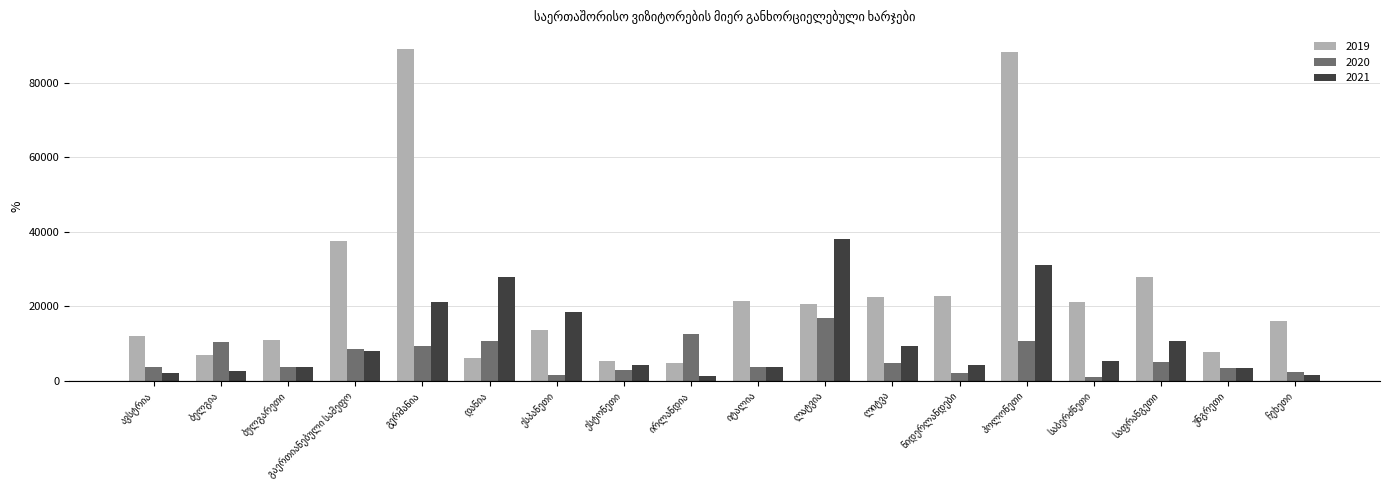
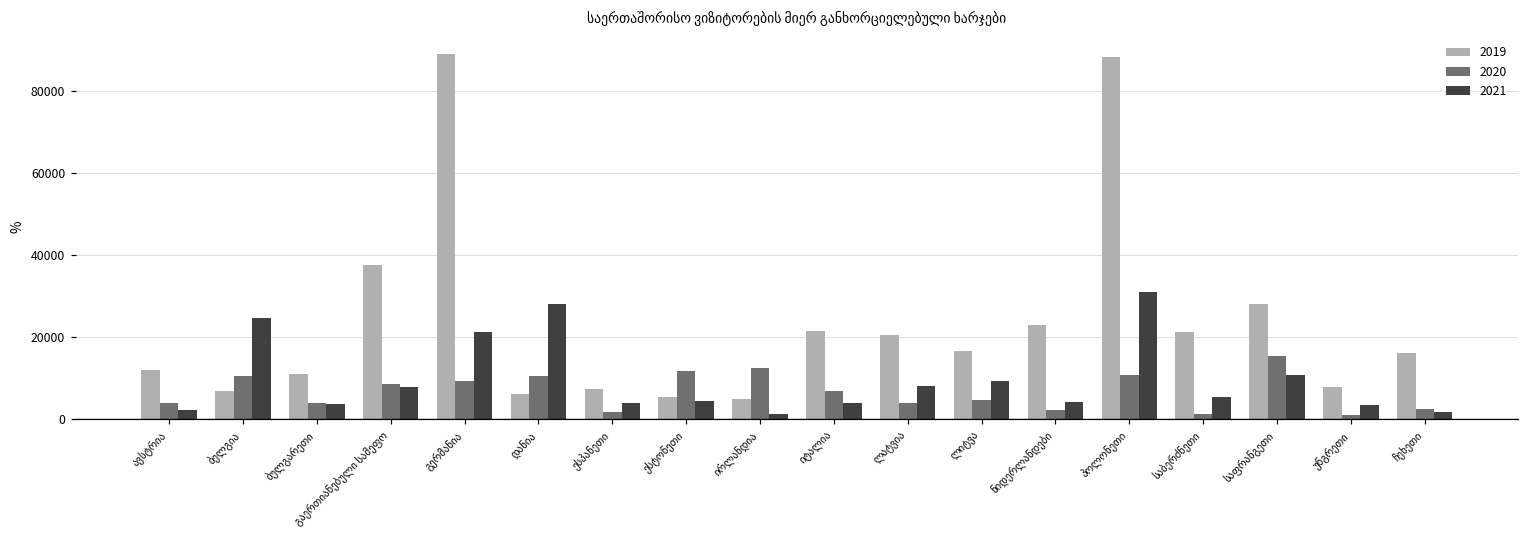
  {
    "2019": {
      "ავსტრია": 12000,
      "ბელგია": 7000,
      "ბულგარეთი": 11000,
      "გაერთიანებული სამეფო": 37000,
      "გერმანია": 89000,
      "დანია": 6000,
-     "ესპანეთი": 14000,
+     "ესპანეთი": 7000,
      "ესტონეთი": 5000,
      "ირლანდია": 5000,
      "იტალია": 21000,
      "ლატვია": 21000,
-     "ლიტვა": 22000,
+     "ლიტვა": 17000,
      "ნიდერლანდები": 23000,
      "პოლონეთი": 88000,
      "საბერძნეთი": 21000,
      "საფრანგეთი": 28000,
      "უნგრეთი": 8000,
      "ჩეხეთი": 16000
    },
    "2020": {
      "ავსტრია": 4000,
      "ბელგია": 10000,
      "ბულგარეთი": 4000,
      "გაერთიანებული სამეფო": 9000,
      "გერმანია": 9000,
      "დანია": 11000,
      "ესპანეთი": 2000,
-     "ესტონეთი": 3000,
+     "ესტონეთი": 12000,
      "ირლანდია": 13000,
-     "იტალია": 4000,
-     "ლატვია": 17000,
+     "იტალია": 7000,
+     "ლატვია": 4000,
      "ლიტვა": 5000,
      "ნიდერლანდები": 2000,
      "პოლონეთი": 11000,
      "საბერძნეთი": 1000,
-     "საფრანგეთი": 5000,
-     "უნგრეთი": 3000,
+     "საფრანგეთი": 15000,
+     "უნგრეთი": 1000,
      "ჩეხეთი": 2000
    },
    "2021": {
      "ავსტრია": 2000,
-     "ბელგია": 3000,
+     "ბელგია": 25000,
      "ბულგარეთი": 4000,
      "გაერთიანებული სამეფო": 8000,
      "გერმანია": 21000,
      "დანია": 28000,
-     "ესპანეთი": 18000,
+     "ესპანეთი": 4000,
      "ესტონეთი": 4000,
      "ირლანდია": 1000,
      "იტალია": 4000,
-     "ლატვია": 38000,
+     "ლატვია": 8000,
      "ლიტვა": 9000,
      "ნიდერლანდები": 4000,
      "პოლონეთი": 31000,
      "საბერძნეთი": 5000,
      "საფრანგეთი": 11000,
      "უნგრეთი": 4000,
      "ჩეხეთი": 2000
    }
  }
